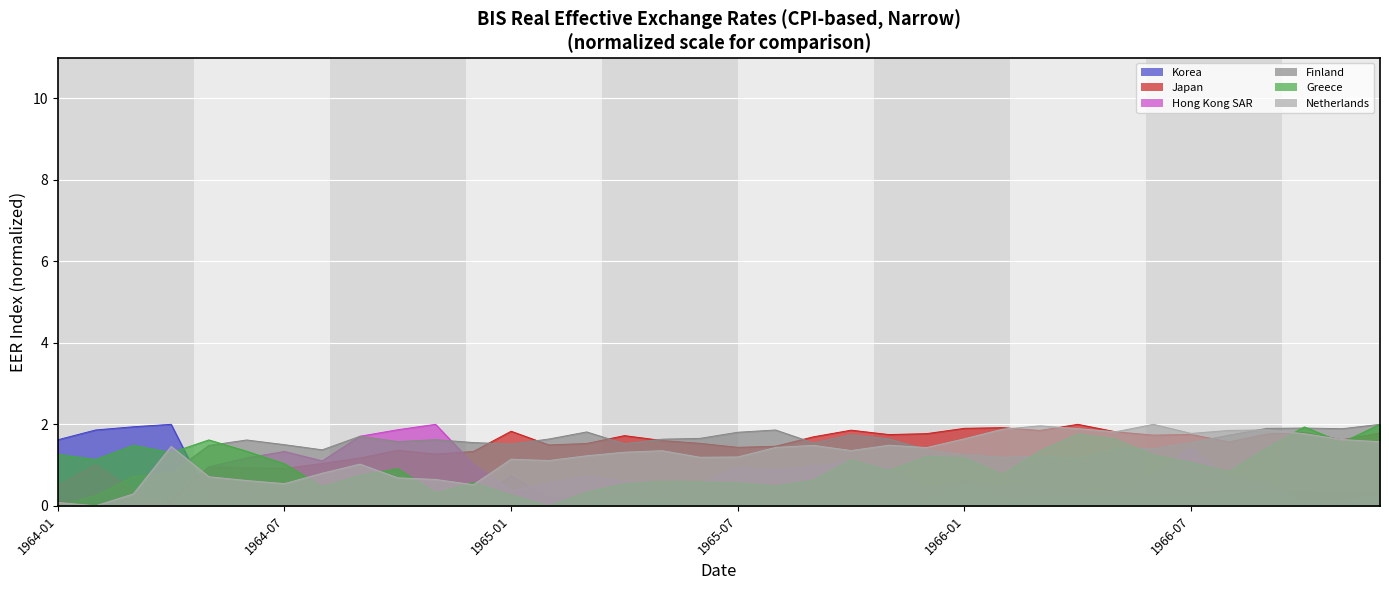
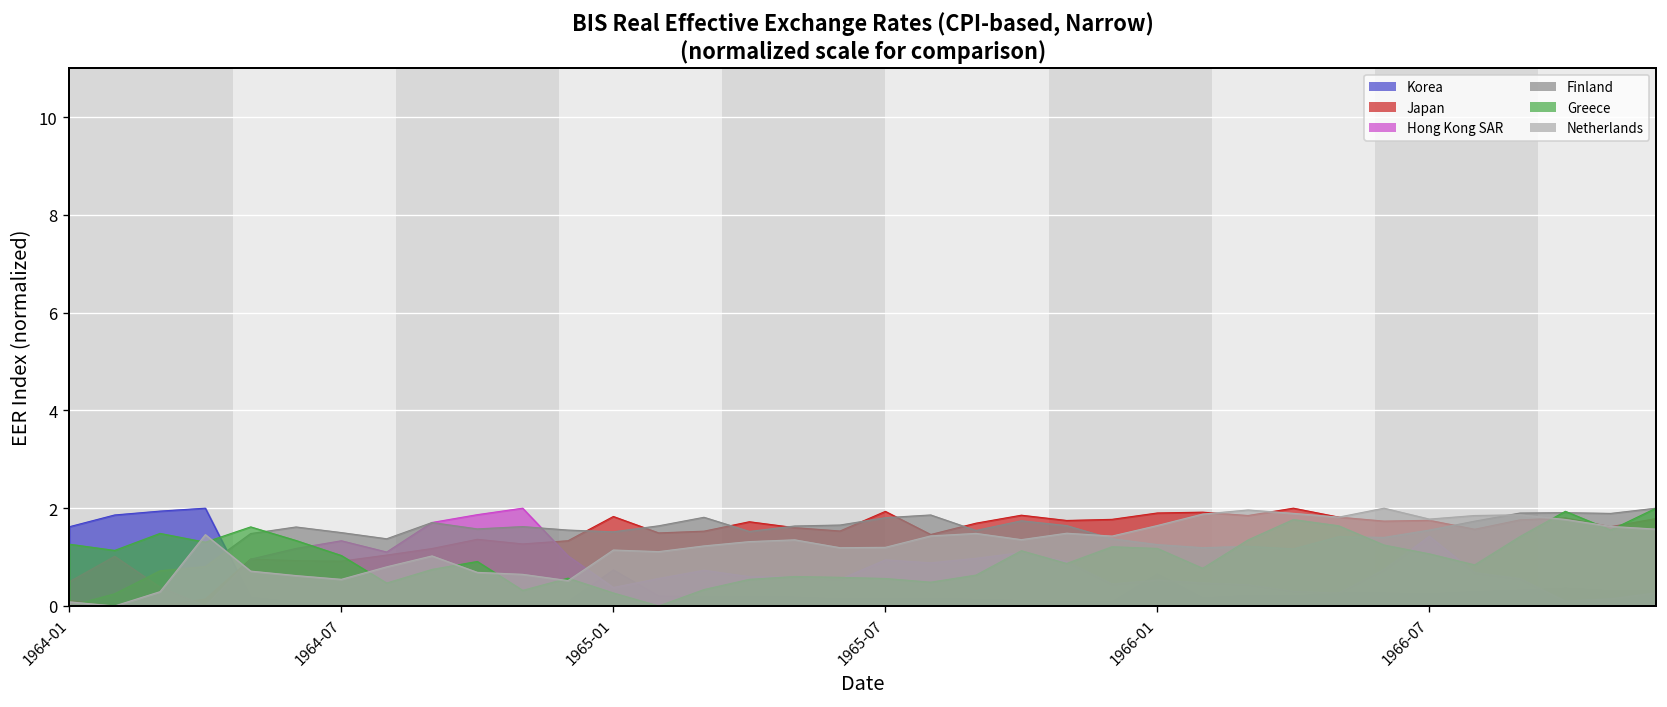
  {
    "Korea": {
      "1964-01": 1.6,
      "1964-07": 0.0,
      "1965-01": 0.7,
      "1965-07": 0.1,
      "1966-01": 0.7,
      "1966-07": 0.2
    },
    "Japan": {
      "1964-07": 0.9,
      "1965-01": 1.8,
-     "1965-07": 1.4,
+     "1965-07": 1.9,
      "1966-01": 1.9
    },
    "Hong Kong SAR": {
      "1964-01": 0.5,
      "1964-07": 1.3,
      "1965-01": 0.4,
      "1965-07": 0.9,
      "1966-01": 0.5,
      "1966-07": 1.4
    },
    "Greece": {
      "1964-01": 1.3,
      "1964-07": 1.0,
      "1965-01": 0.3,
      "1965-07": 0.6,
      "1966-01": 1.2,
      "1966-07": 1.1
    }
  }
